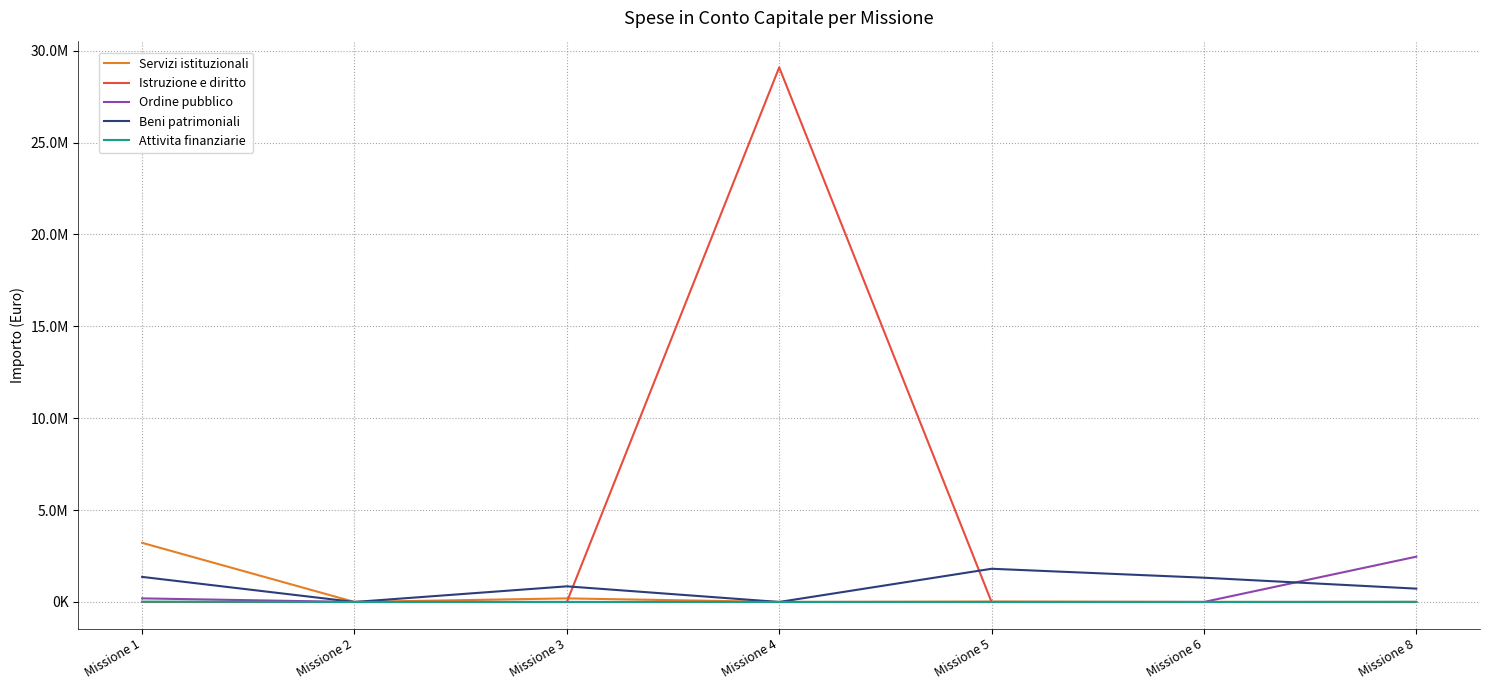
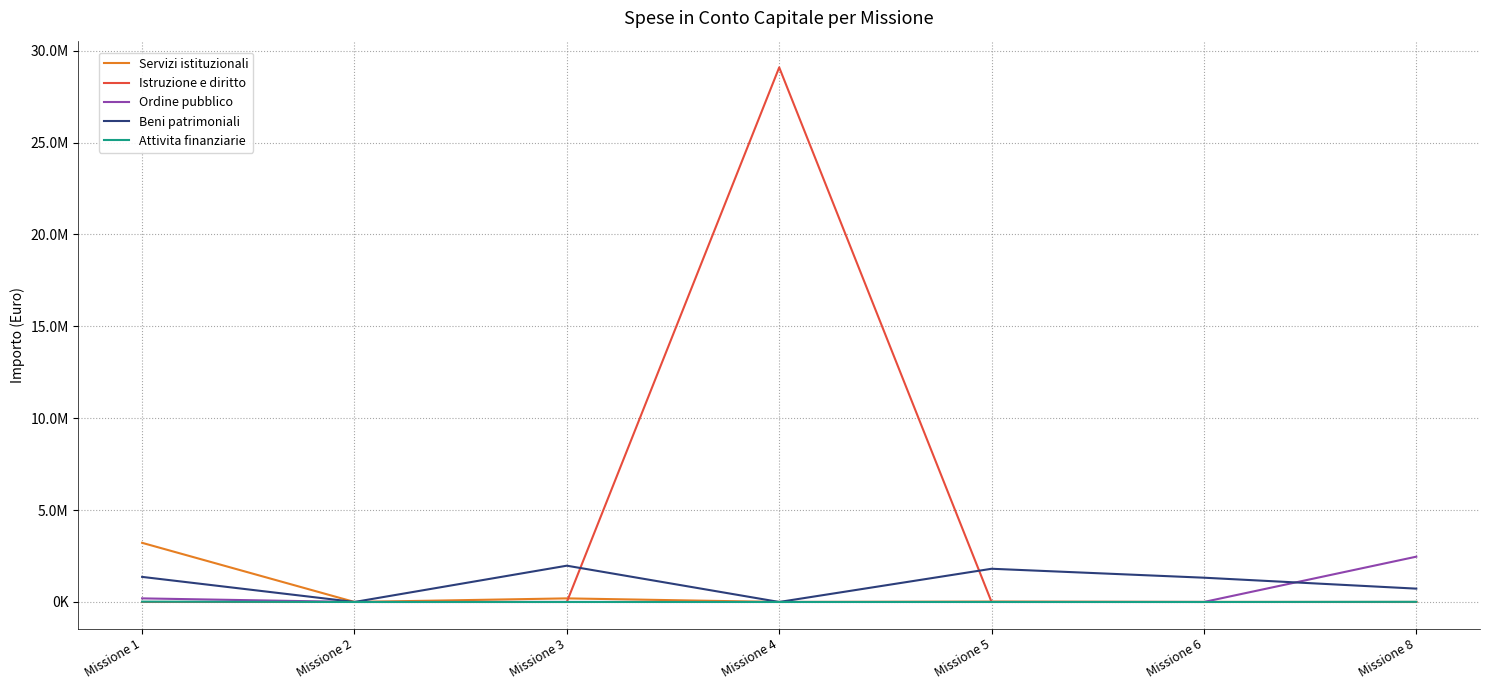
  {
    "Ordine pubblico": {
      "Missione 1": 200000,
      "Missione 8": 2500000
    },
    "Beni patrimoniali": {
      "Missione 1": 1400000,
-     "Missione 3": 900000,
+     "Missione 3": 2000000,
      "Missione 5": 1800000,
      "Missione 6": 1300000,
      "Missione 8": 700000
    }
  }
